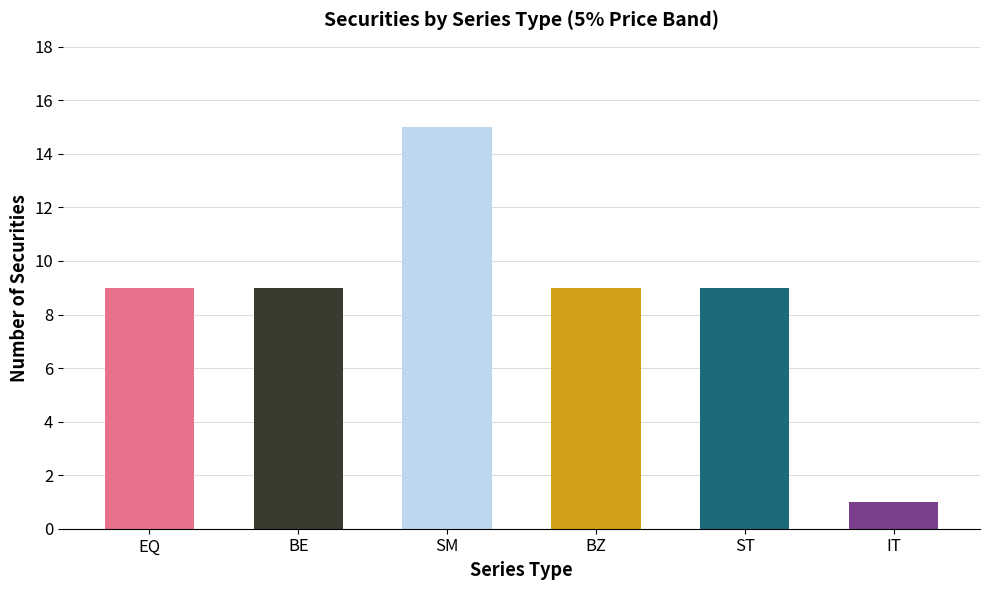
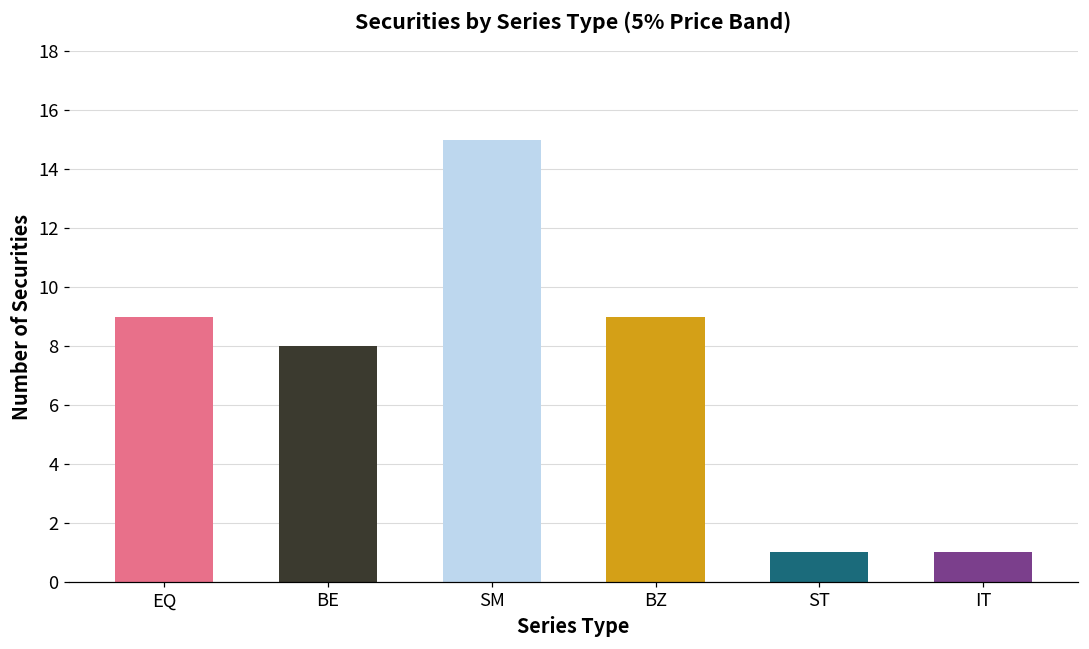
  {
    "EQ": 9,
-   "BE": 9,
+   "BE": 8,
    "SM": 15,
    "BZ": 9,
-   "ST": 9,
+   "ST": 1,
    "IT": 1
  }
